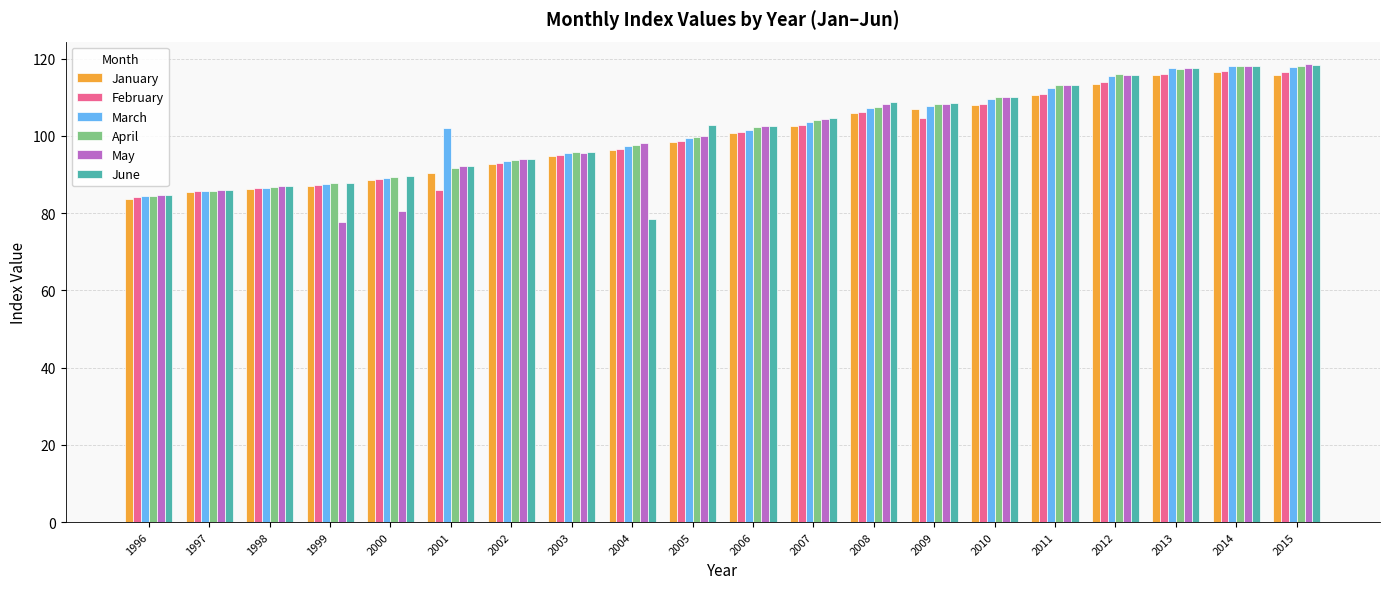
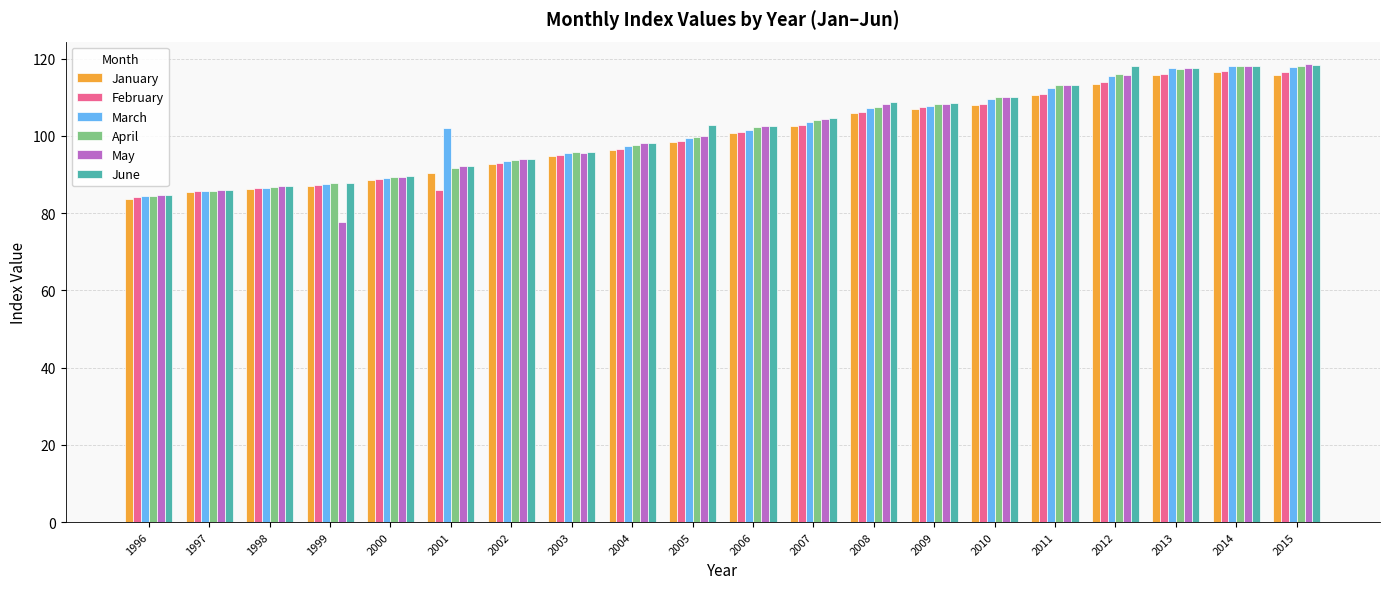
  {
    "January": {
      "1996": 84,
      "1997": 85,
      "1998": 86,
      "1999": 87,
      "2000": 89,
      "2001": 90,
      "2002": 93,
      "2003": 95,
      "2004": 96,
      "2005": 98,
      "2006": 101,
      "2007": 103,
      "2008": 106,
      "2009": 107,
      "2010": 108,
      "2011": 110,
      "2012": 113,
      "2013": 116,
      "2014": 117,
      "2015": 116
    },
    "February": {
      "1996": 84,
      "1997": 86,
      "1998": 87,
      "1999": 87,
      "2000": 89,
      "2001": 86,
      "2002": 93,
      "2003": 95,
      "2004": 97,
      "2005": 99,
      "2006": 101,
      "2007": 103,
      "2008": 106,
-     "2009": 105,
+     "2009": 107,
      "2010": 108,
      "2011": 111,
      "2012": 114,
      "2013": 116,
      "2014": 117,
      "2015": 117
    },
    "March": {
      "1996": 84,
      "1997": 86,
      "1998": 87,
      "1999": 87,
      "2000": 89,
      "2001": 102,
      "2002": 93,
      "2003": 96,
      "2004": 97,
      "2005": 99,
      "2006": 102,
      "2007": 104,
      "2008": 107,
      "2009": 108,
      "2010": 110,
      "2011": 112,
      "2012": 115,
      "2013": 117,
      "2014": 118,
      "2015": 118
    },
    "April": {
      "1996": 85,
      "1997": 86,
      "1998": 87,
      "1999": 88,
      "2000": 89,
      "2001": 92,
      "2002": 94,
      "2003": 96,
      "2004": 98,
      "2005": 100,
      "2006": 102,
      "2007": 104,
      "2008": 108,
      "2009": 108,
      "2010": 110,
      "2011": 113,
      "2012": 116,
      "2013": 117,
      "2014": 118,
      "2015": 118
    },
    "May": {
      "1996": 85,
      "1997": 86,
      "1998": 87,
      "1999": 78,
-     "2000": 81,
+     "2000": 89,
      "2001": 92,
      "2002": 94,
      "2003": 96,
      "2004": 98,
      "2005": 100,
      "2006": 102,
      "2007": 104,
      "2008": 108,
      "2009": 108,
      "2010": 110,
      "2011": 113,
      "2012": 116,
      "2013": 117,
      "2014": 118,
      "2015": 118
    },
    "June": {
      "1996": 85,
      "1997": 86,
      "1998": 87,
      "1999": 88,
      "2000": 90,
      "2001": 92,
      "2002": 94,
      "2003": 96,
-     "2004": 78,
+     "2004": 98,
      "2005": 103,
      "2006": 103,
      "2007": 105,
      "2008": 109,
      "2009": 108,
      "2010": 110,
      "2011": 113,
-     "2012": 116,
+     "2012": 118,
      "2013": 118,
      "2014": 118,
      "2015": 118
    }
  }
